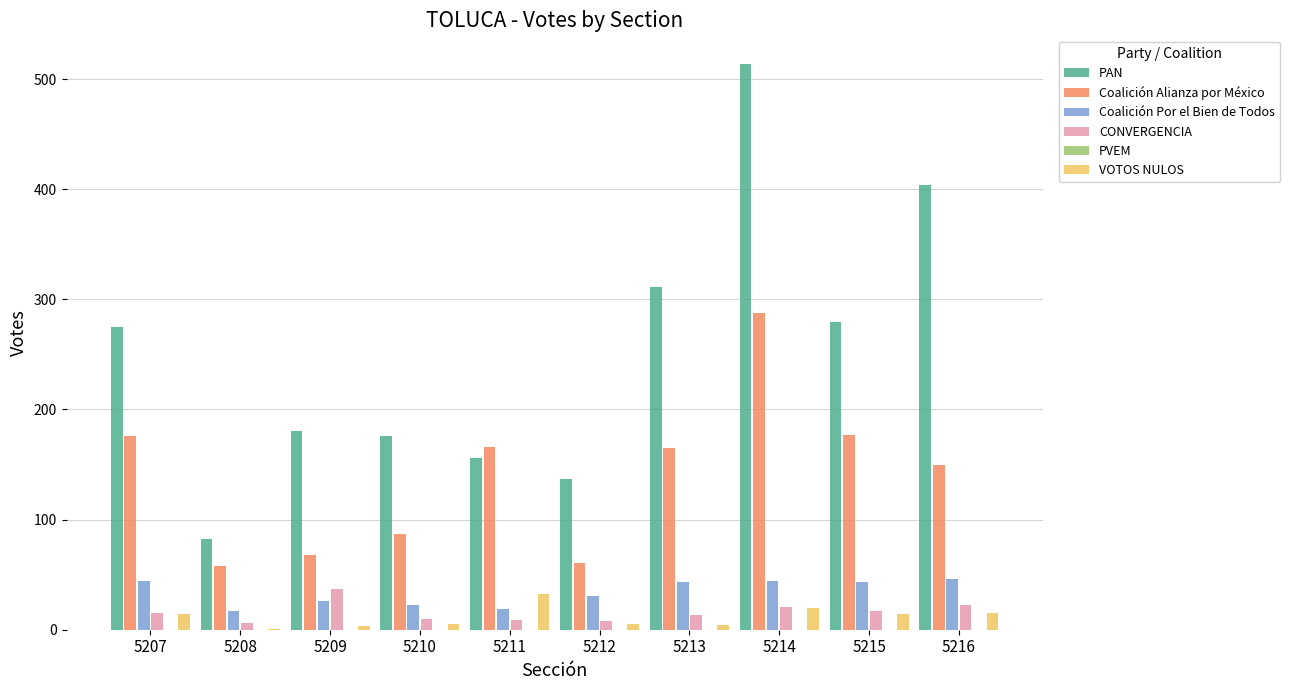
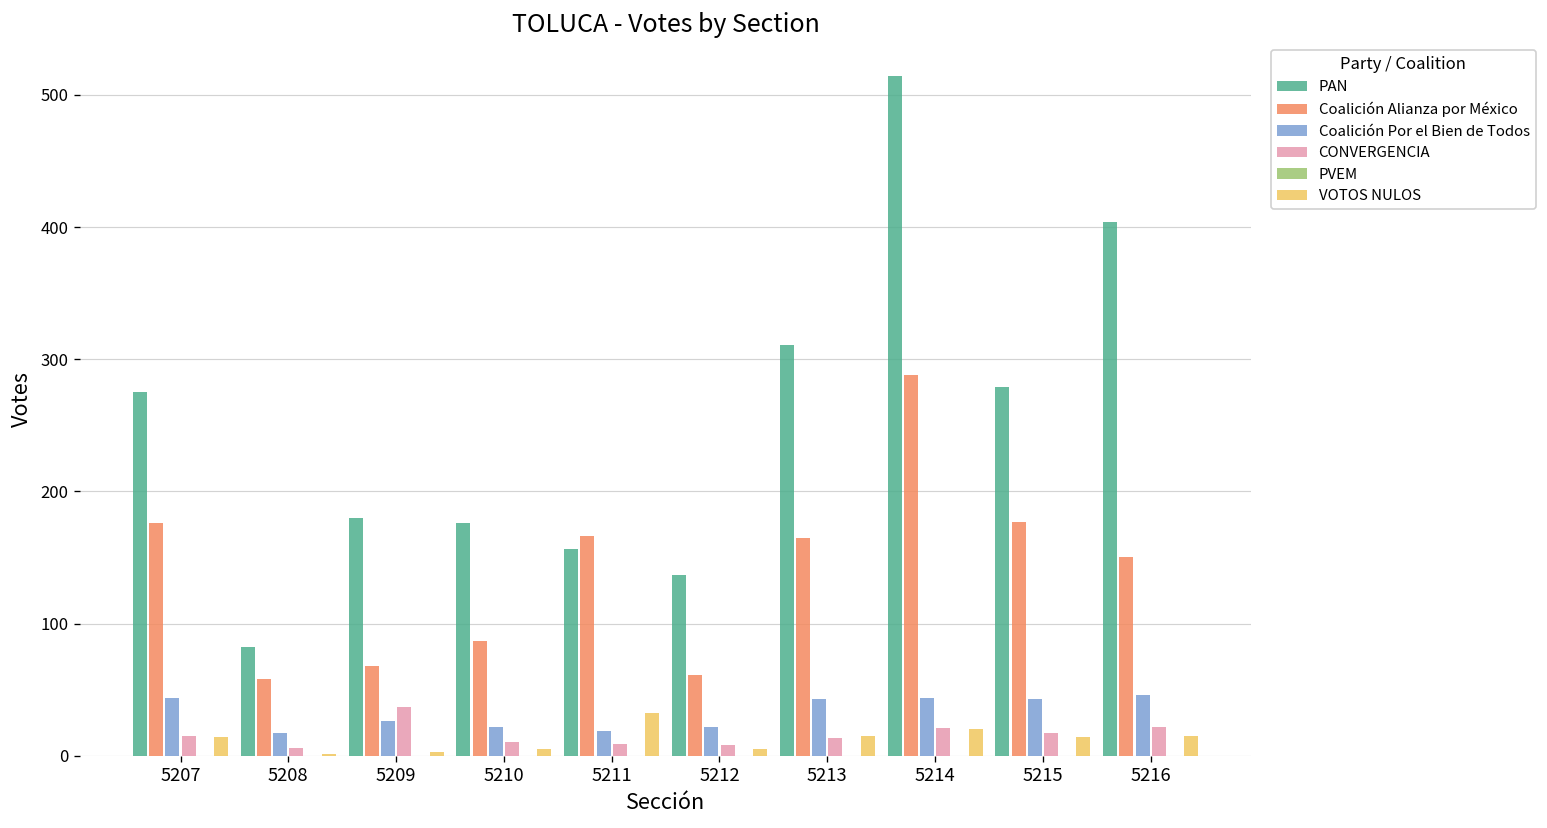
  {
    "PAN": {
      "5207": 275,
      "5208": 82,
      "5209": 180,
      "5210": 176,
      "5211": 156,
      "5212": 137,
      "5213": 311,
      "5214": 514,
      "5215": 279,
      "5216": 404
    },
    "Coalición Alianza por México": {
      "5207": 176,
      "5208": 58,
      "5209": 68,
      "5210": 87,
      "5211": 166,
      "5212": 61,
      "5213": 165,
      "5214": 288,
      "5215": 177,
      "5216": 150
    },
    "Coalición Por el Bien de Todos": {
      "5207": 44,
      "5208": 17,
      "5209": 26,
      "5210": 22,
      "5211": 19,
-     "5212": 31,
+     "5212": 22,
      "5213": 43,
      "5214": 44,
      "5215": 43,
      "5216": 46
    },
    "CONVERGENCIA": {
      "5207": 15,
      "5208": 6,
      "5209": 37,
      "5210": 10,
      "5211": 9,
      "5212": 8,
      "5213": 13,
      "5214": 21,
      "5215": 17,
      "5216": 22
    },
    "PVEM": {
      "5207": 0,
      "5208": 0,
      "5209": 0,
      "5210": 0,
      "5211": 0,
      "5212": 0,
      "5213": 0,
      "5214": 0,
      "5215": 0,
      "5216": 0
    },
    "VOTOS NULOS": {
      "5207": 14,
      "5209": 3,
      "5210": 5,
      "5211": 32,
      "5212": 5,
-     "5213": 4,
+     "5213": 15,
      "5214": 20,
      "5215": 14,
      "5216": 15
    }
  }
